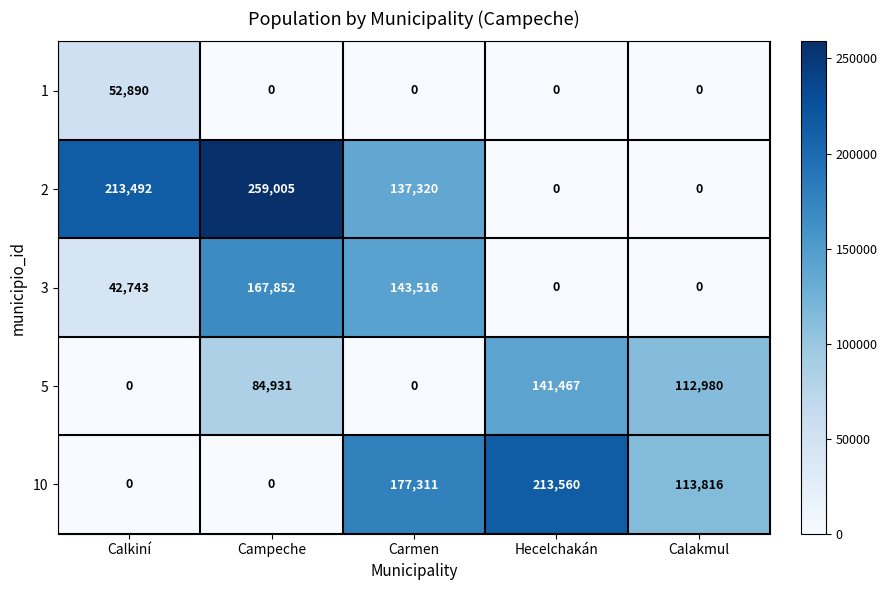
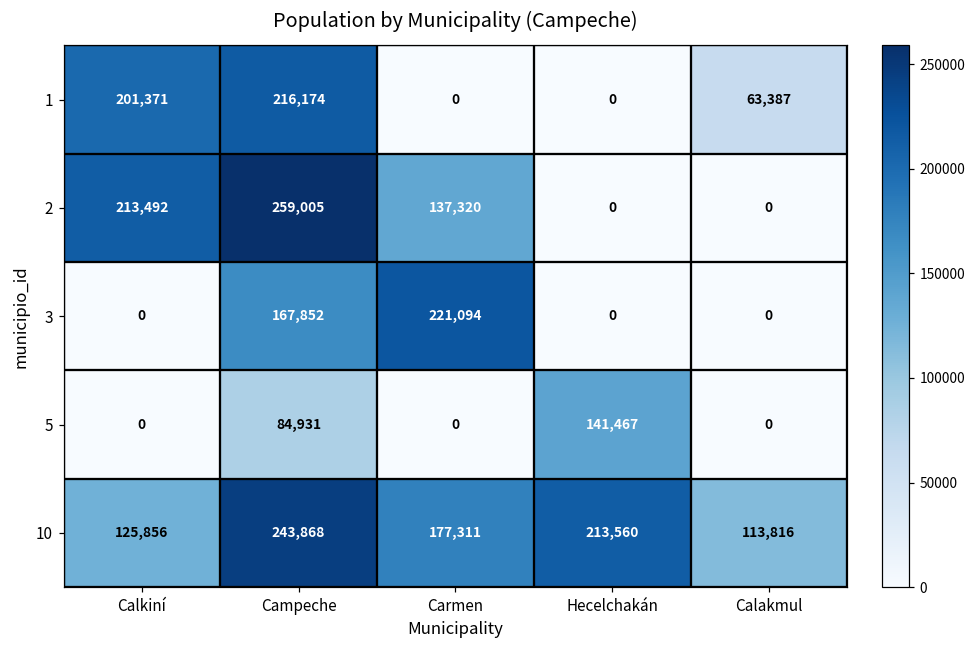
  {
    "1": {
-     "Calkiní": "52,890",
-     "Campeche": "0",
+     "Calkiní": "201,371",
+     "Campeche": "216,174",
      "Carmen": "0",
      "Hecelchakán": "0",
-     "Calakmul": "0"
+     "Calakmul": "63,387"
    },
    "2": {
      "Calkiní": "213,492",
      "Campeche": "259,005",
      "Carmen": "137,320",
      "Hecelchakán": "0",
      "Calakmul": "0"
    },
    "3": {
-     "Calkiní": "42,743",
+     "Calkiní": "0",
      "Campeche": "167,852",
-     "Carmen": "143,516",
+     "Carmen": "221,094",
      "Hecelchakán": "0",
      "Calakmul": "0"
    },
    "5": {
      "Calkiní": "0",
      "Campeche": "84,931",
      "Carmen": "0",
      "Hecelchakán": "141,467",
-     "Calakmul": "112,980"
+     "Calakmul": "0"
    },
    "10": {
-     "Calkiní": "0",
-     "Campeche": "0",
+     "Calkiní": "125,856",
+     "Campeche": "243,868",
      "Carmen": "177,311",
      "Hecelchakán": "213,560",
      "Calakmul": "113,816"
    }
  }
